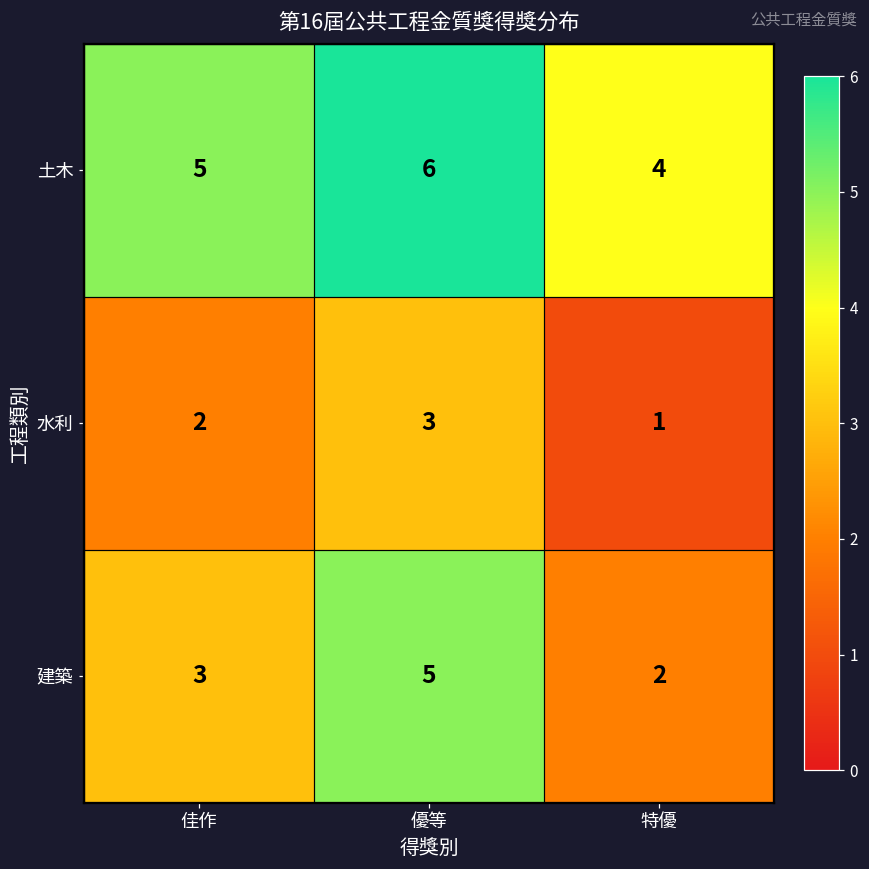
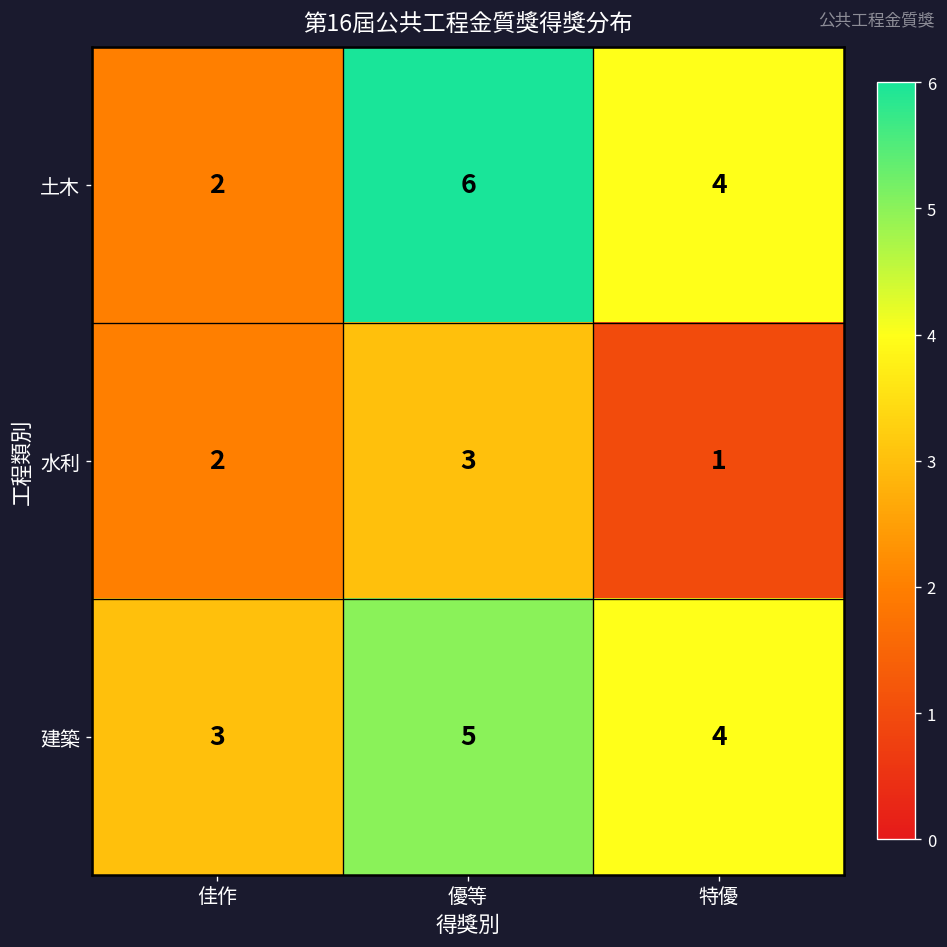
  {
    "土木": {
-     "佳作": 5,
+     "佳作": 2,
      "優等": 6,
      "特優": 4
    },
    "水利": {
      "佳作": 2,
      "優等": 3,
      "特優": 1
    },
    "建築": {
      "佳作": 3,
      "優等": 5,
-     "特優": 2
+     "特優": 4
    }
  }
